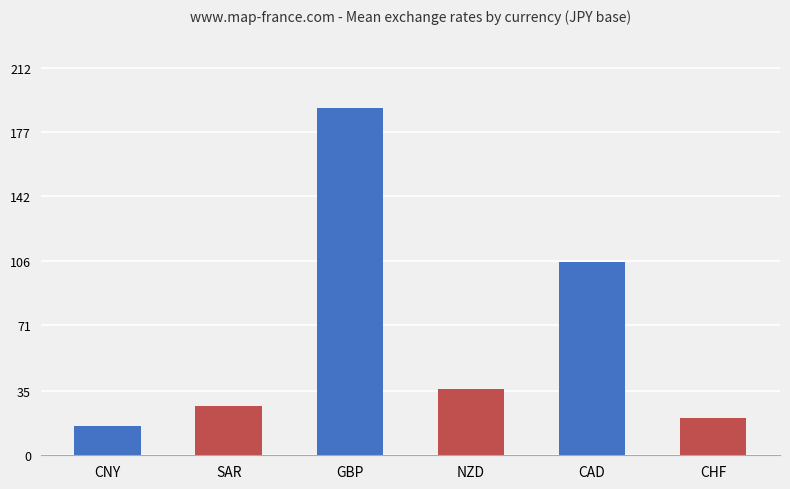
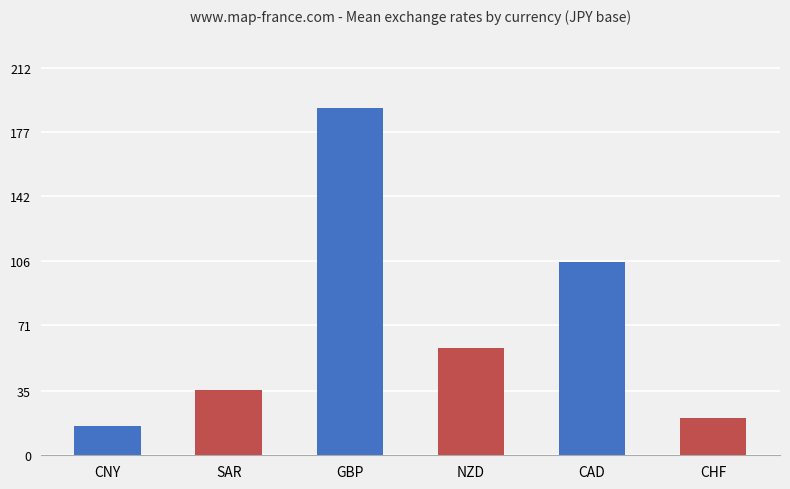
  {
    "CNY": 16,
-   "SAR": 27,
+   "SAR": 36,
    "GBP": 190,
-   "NZD": 36,
+   "NZD": 59,
    "CAD": 106,
    "CHF": 20
  }
